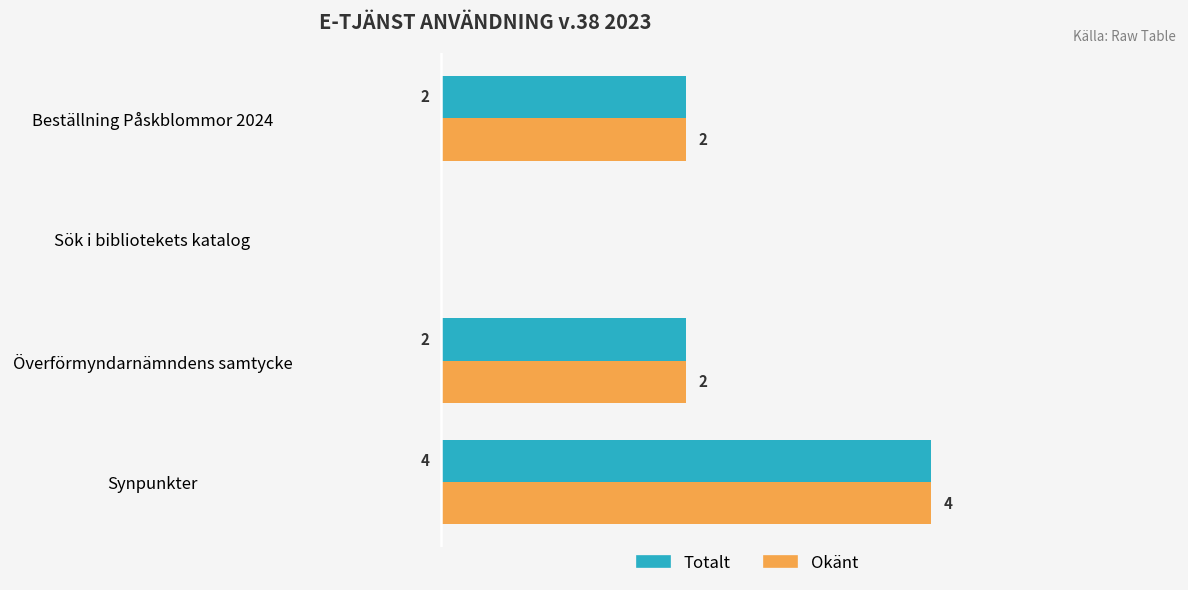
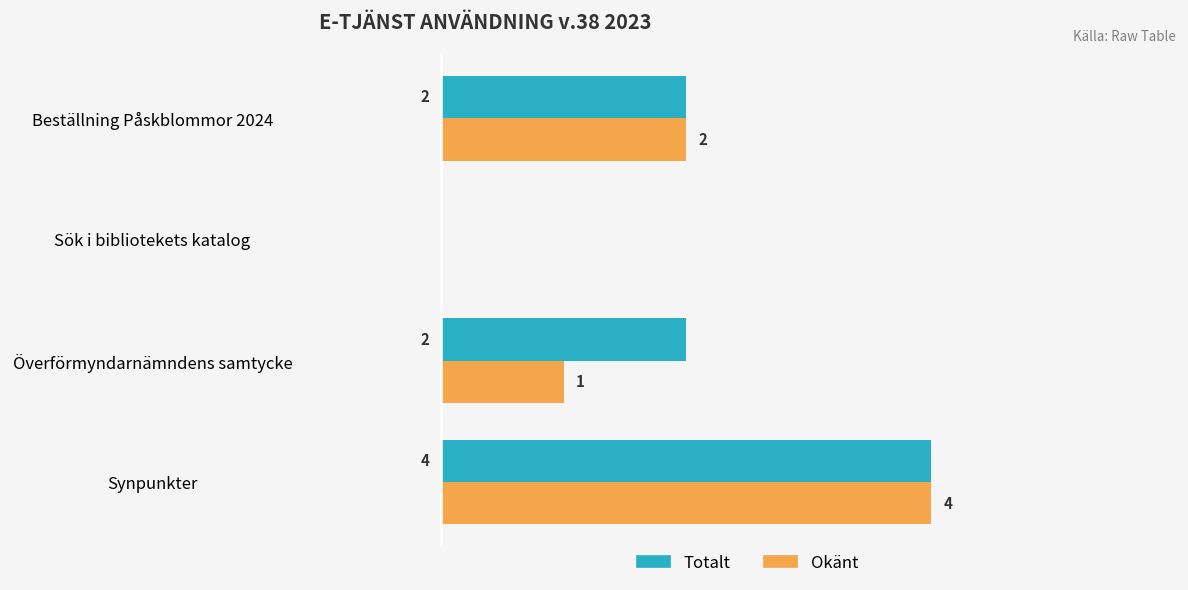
  {
    "Okänt": {
      "Beställning Påskblommor 2024": 2,
-     "Överförmyndarnämndens samtycke": 2,
+     "Överförmyndarnämndens samtycke": 1,
      "Synpunkter": 4
    }
  }
